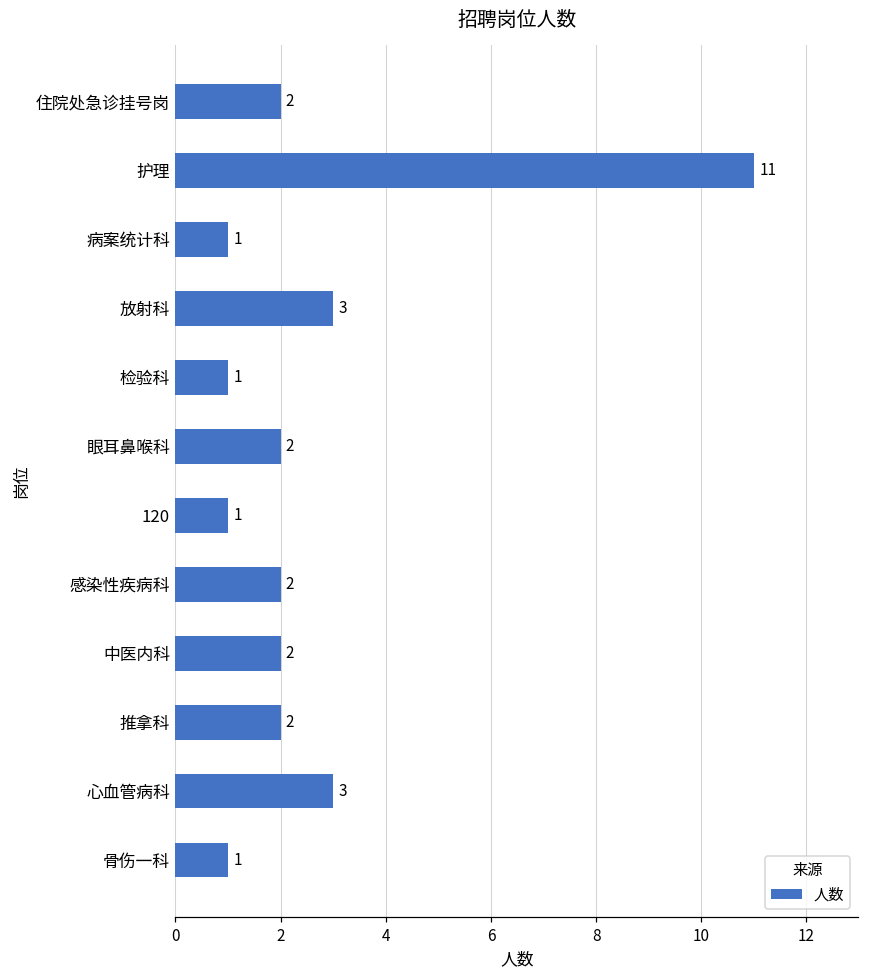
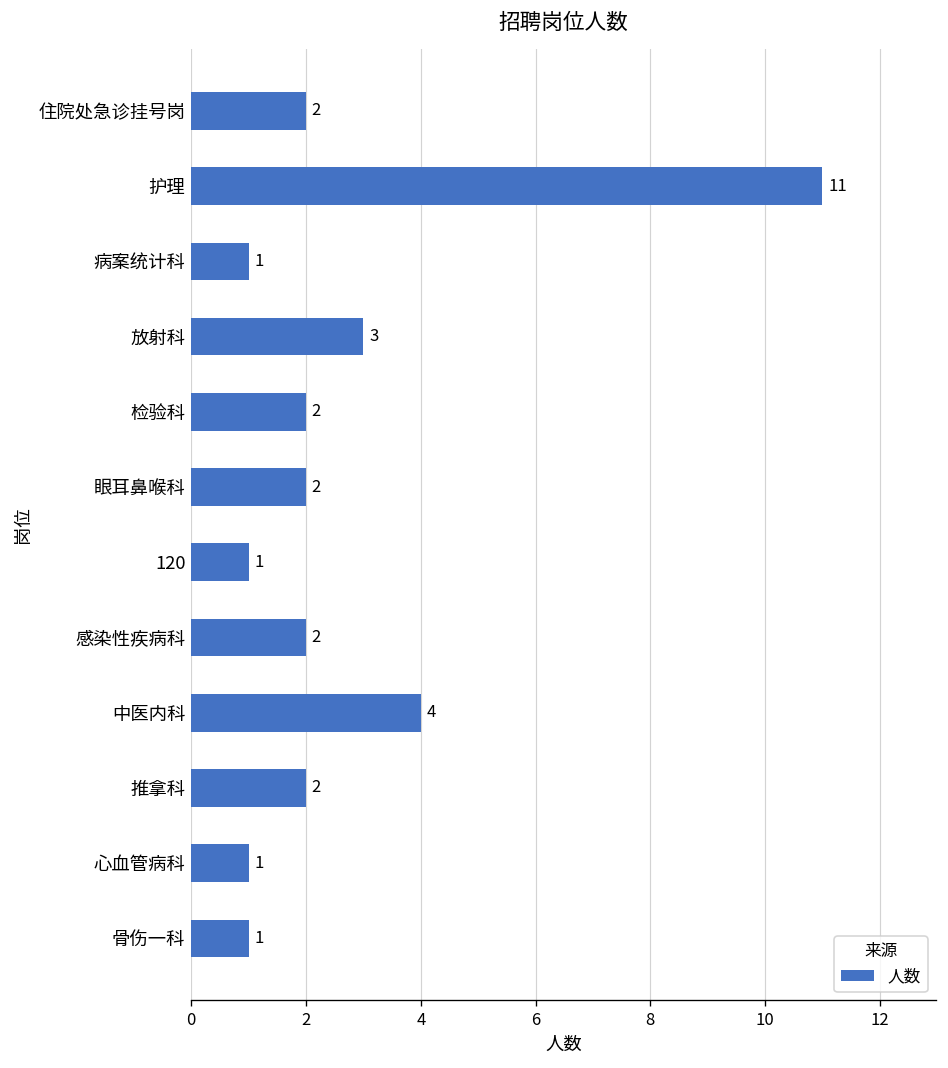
  {
    "住院处急诊挂号岗": 2,
    "护理": 11,
    "病案统计科": 1,
    "放射科": 3,
-   "检验科": 1,
+   "检验科": 2,
    "眼耳鼻喉科": 2,
    "120": 1,
    "感染性疾病科": 2,
-   "中医内科": 2,
+   "中医内科": 4,
    "推拿科": 2,
-   "心血管病科": 3,
+   "心血管病科": 1,
    "骨伤一科": 1
  }
